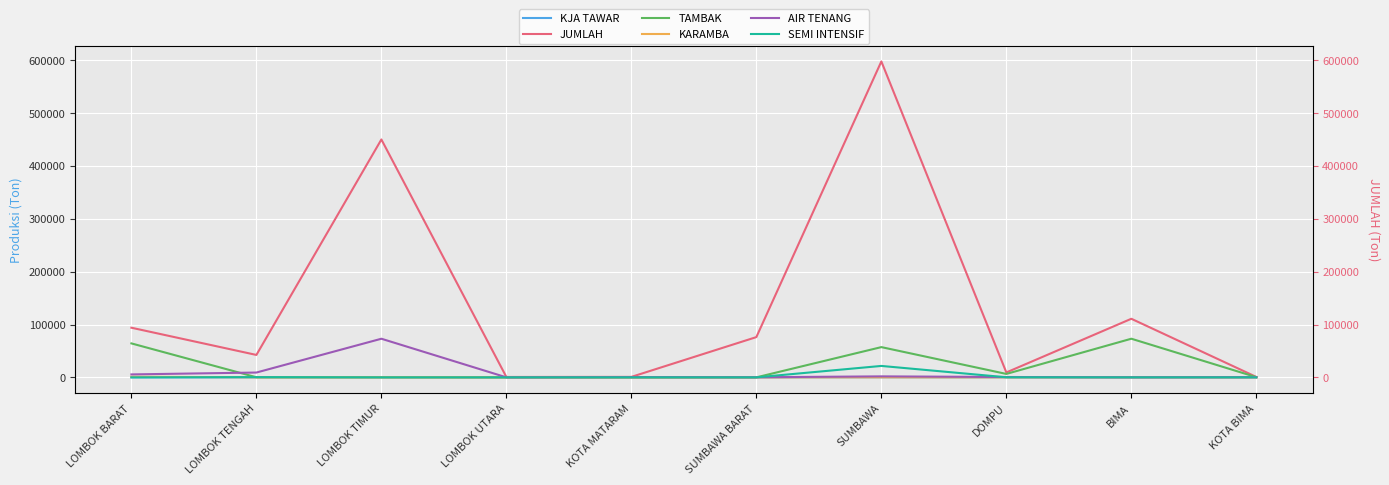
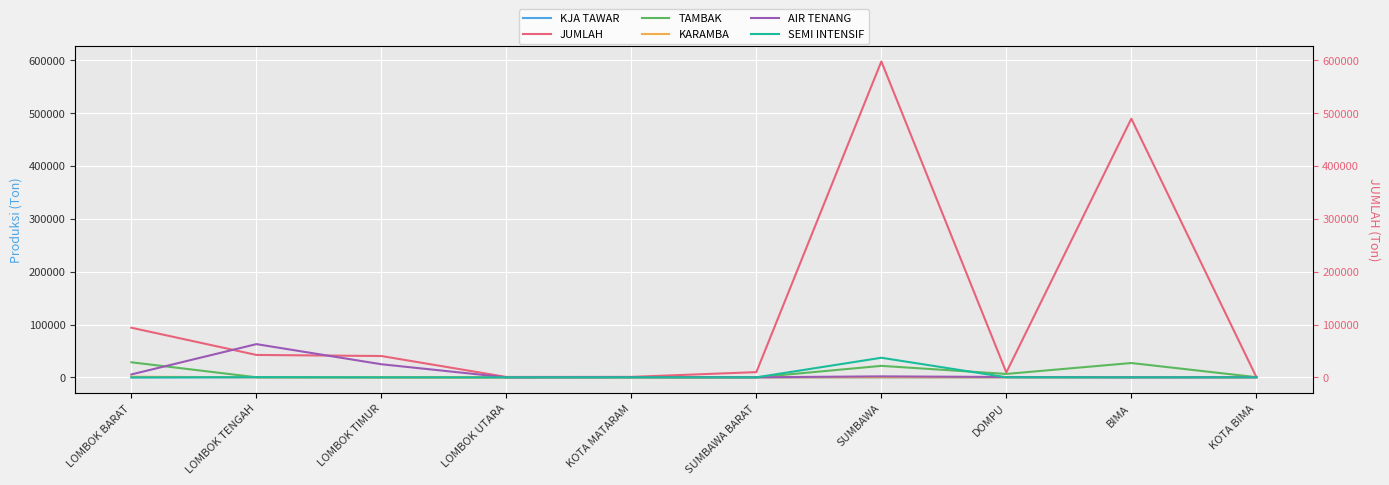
  {
    "JUMLAH": {
      "LOMBOK BARAT": 90000,
      "LOMBOK TENGAH": 40000,
-     "LOMBOK TIMUR": 450000,
-     "SUMBAWA BARAT": 80000,
+     "LOMBOK TIMUR": 40000,
+     "SUMBAWA BARAT": 10000,
      "SUMBAWA": 600000,
-     "BIMA": 110000
+     "BIMA": 490000
    },
    "TAMBAK": {
-     "LOMBOK BARAT": 60000,
-     "SUMBAWA": 60000,
-     "BIMA": 70000
+     "LOMBOK BARAT": 30000,
+     "SUMBAWA": 20000,
+     "BIMA": 30000
    },
    "AIR TENANG": {
-     "LOMBOK TENGAH": 10000,
-     "LOMBOK TIMUR": 70000
+     "LOMBOK TENGAH": 60000,
+     "LOMBOK TIMUR": 20000
    },
    "SEMI INTENSIF": {
-     "SUMBAWA": 20000
+     "SUMBAWA": 40000
    }
  }
